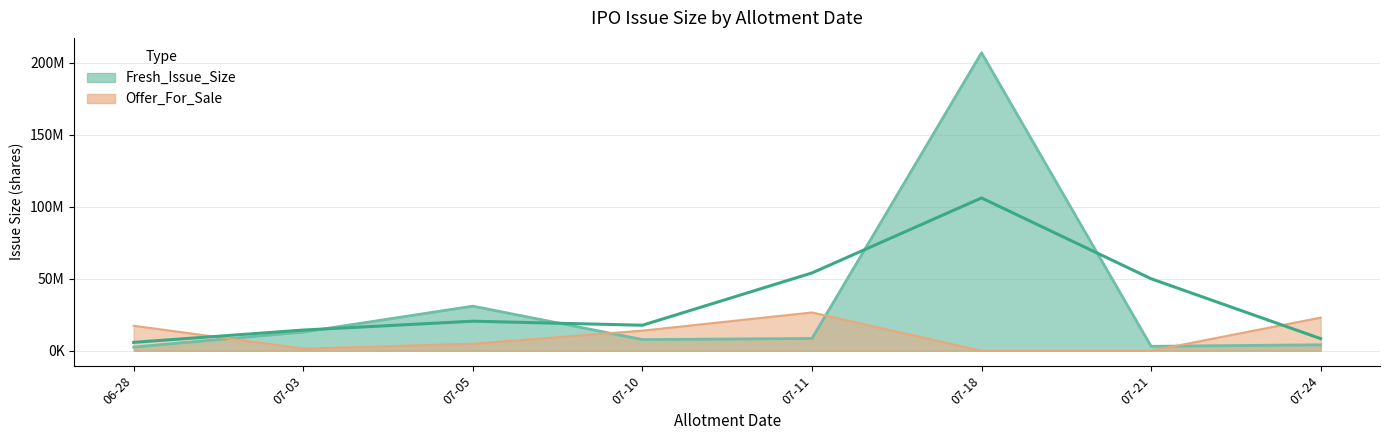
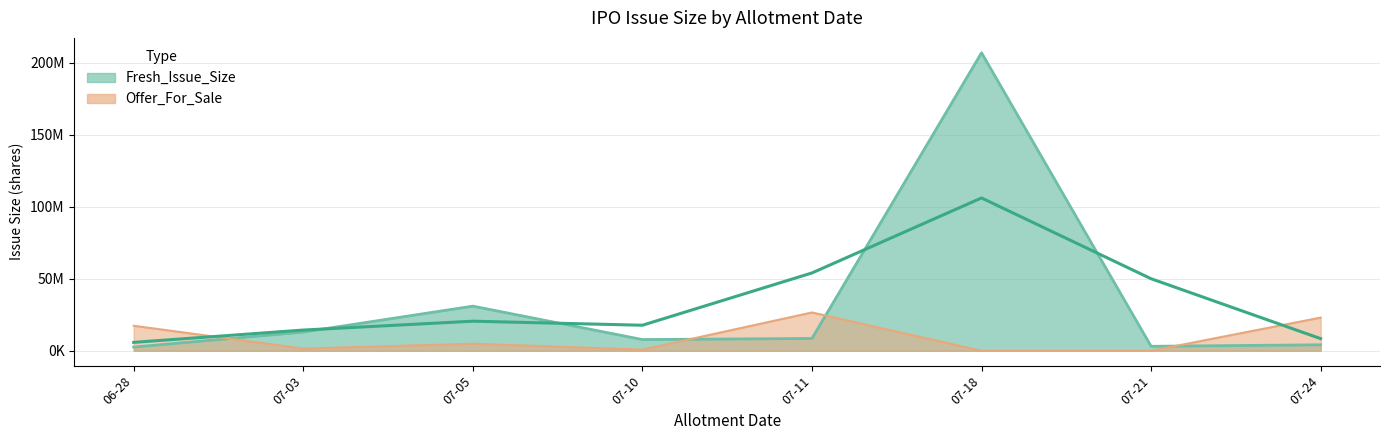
  {
    "Fresh_Issue_Size": {
      "06-28": 3000000,
      "07-05": 31000000,
      "07-10": 8000000,
      "07-11": 9000000,
      "07-18": 207000000,
      "07-21": 3000000,
      "07-24": 4000000
    },
    "Offer_For_Sale": {
      "06-28": 17000000,
      "07-03": 2000000,
      "07-05": 5000000,
-     "07-10": 14000000,
+     "07-10": 1000000,
      "07-11": 27000000,
      "07-18": 0,
      "07-21": 0,
      "07-24": 23000000
    }
  }
